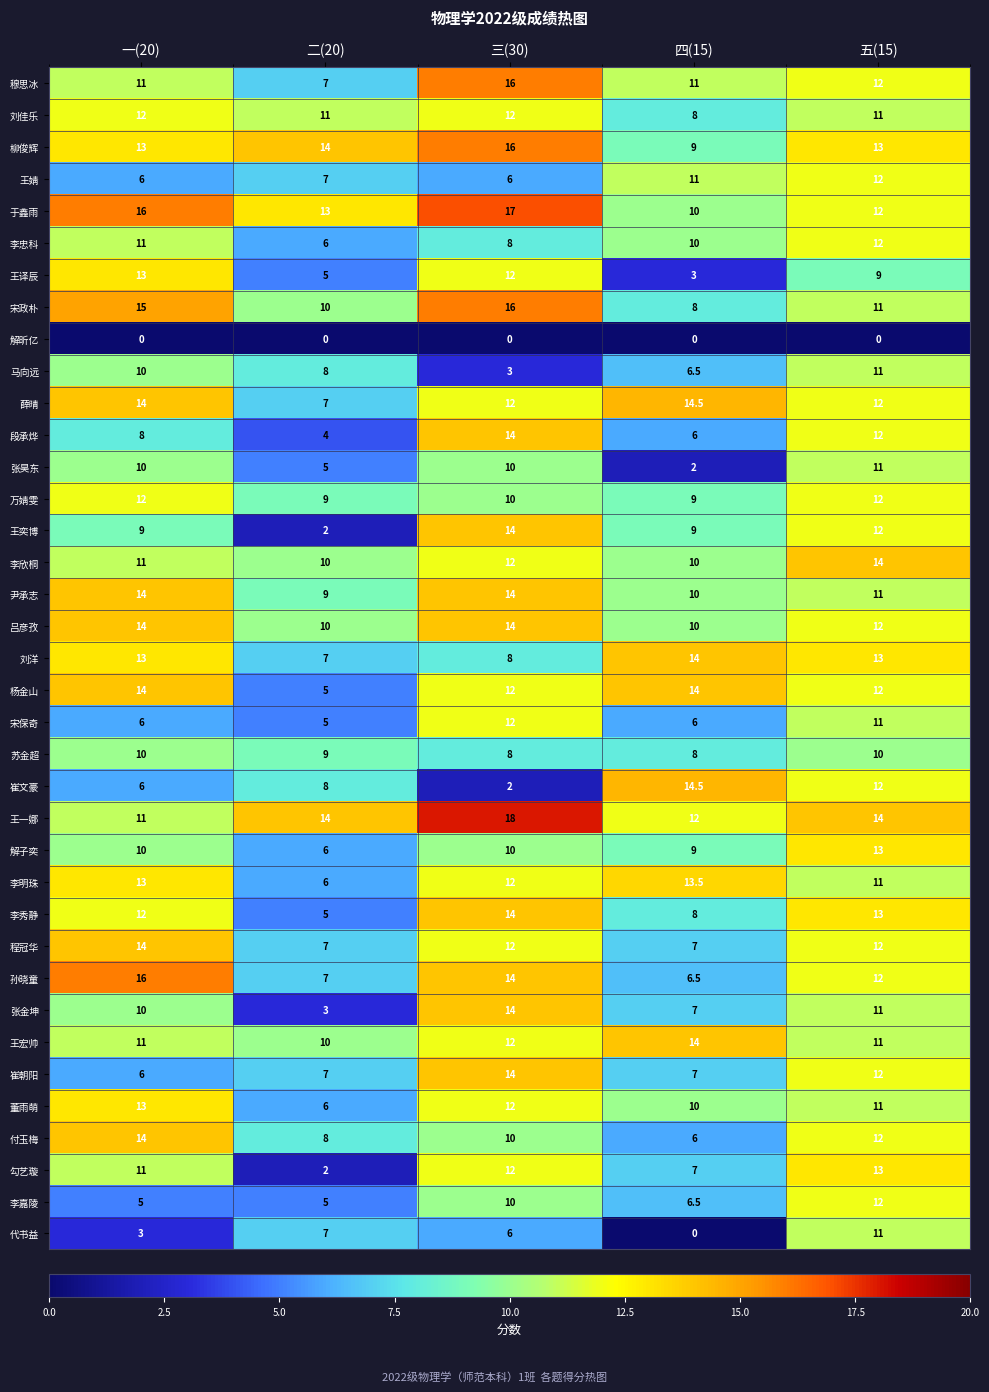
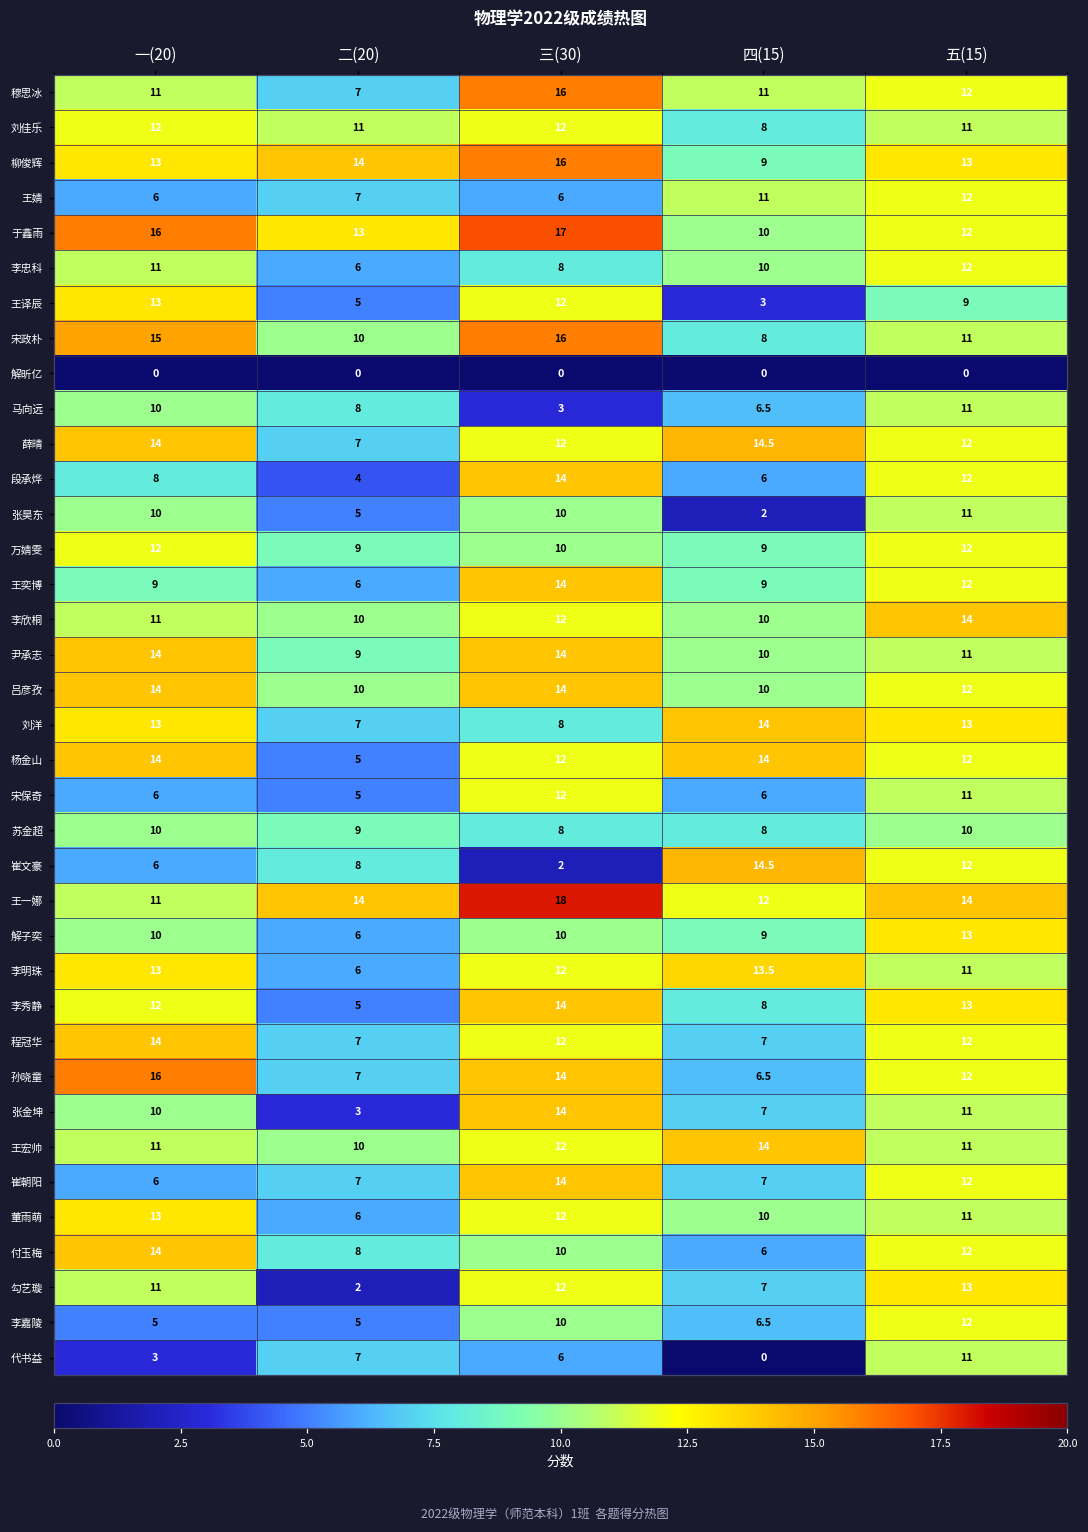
  {
    "穆思冰": {
      "一(20)": 11,
      "二(20)": 7,
      "三(30)": 16,
      "四(15)": 11,
      "五(15)": 12
    },
    "刘佳乐": {
      "一(20)": 12,
      "二(20)": 11,
      "三(30)": 12,
      "四(15)": 8,
      "五(15)": 11
    },
    "柳俊辉": {
      "一(20)": 13,
      "二(20)": 14,
      "三(30)": 16,
      "四(15)": 9,
      "五(15)": 13
    },
    "王婧": {
      "一(20)": 6,
      "二(20)": 7,
      "三(30)": 6,
      "四(15)": 11,
      "五(15)": 12
    },
    "于鑫雨": {
      "一(20)": 16,
      "二(20)": 13,
      "三(30)": 17,
      "四(15)": 10,
      "五(15)": 12
    },
    "李忠科": {
      "一(20)": 11,
      "二(20)": 6,
      "三(30)": 8,
      "四(15)": 10,
      "五(15)": 12
    },
    "王译辰": {
      "一(20)": 13,
      "二(20)": 5,
      "三(30)": 12,
      "四(15)": 3,
      "五(15)": 9
    },
    "宋政朴": {
      "一(20)": 15,
      "二(20)": 10,
      "三(30)": 16,
      "四(15)": 8,
      "五(15)": 11
    },
    "解昕亿": {
      "一(20)": 0,
      "二(20)": 0,
      "三(30)": 0,
      "四(15)": 0,
      "五(15)": 0
    },
    "马向远": {
      "一(20)": 10,
      "二(20)": 8,
      "三(30)": 3,
      "四(15)": 6.5,
      "五(15)": 11
    },
    "薛晴": {
      "一(20)": 14,
      "二(20)": 7,
      "三(30)": 12,
      "四(15)": 14.5,
      "五(15)": 12
    },
    "段承烨": {
      "一(20)": 8,
      "二(20)": 4,
      "三(30)": 14,
      "四(15)": 6,
      "五(15)": 12
    },
    "张昊东": {
      "一(20)": 10,
      "二(20)": 5,
      "三(30)": 10,
      "四(15)": 2,
      "五(15)": 11
    },
    "万婧雯": {
      "一(20)": 12,
      "二(20)": 9,
      "三(30)": 10,
      "四(15)": 9,
      "五(15)": 12
    },
    "王奕博": {
      "一(20)": 9,
-     "二(20)": 2,
+     "二(20)": 6,
      "三(30)": 14,
      "四(15)": 9,
      "五(15)": 12
    },
    "李欣桐": {
      "一(20)": 11,
      "二(20)": 10,
      "三(30)": 12,
      "四(15)": 10,
      "五(15)": 14
    },
    "尹承志": {
      "一(20)": 14,
      "二(20)": 9,
      "三(30)": 14,
      "四(15)": 10,
      "五(15)": 11
    },
    "吕彦孜": {
      "一(20)": 14,
      "二(20)": 10,
      "三(30)": 14,
      "四(15)": 10,
      "五(15)": 12
    },
    "刘洋": {
      "一(20)": 13,
      "二(20)": 7,
      "三(30)": 8,
      "四(15)": 14,
      "五(15)": 13
    },
    "杨金山": {
      "一(20)": 14,
      "二(20)": 5,
      "三(30)": 12,
      "四(15)": 14,
      "五(15)": 12
    },
    "宋保奇": {
      "一(20)": 6,
      "二(20)": 5,
      "三(30)": 12,
      "四(15)": 6,
      "五(15)": 11
    },
    "苏金超": {
      "一(20)": 10,
      "二(20)": 9,
      "三(30)": 8,
      "四(15)": 8,
      "五(15)": 10
    },
    "崔文豪": {
      "一(20)": 6,
      "二(20)": 8,
      "三(30)": 2,
      "四(15)": 14.5,
      "五(15)": 12
    },
    "王一娜": {
      "一(20)": 11,
      "二(20)": 14,
      "三(30)": 18,
      "四(15)": 12,
      "五(15)": 14
    },
    "解子奕": {
      "一(20)": 10,
      "二(20)": 6,
      "三(30)": 10,
      "四(15)": 9,
      "五(15)": 13
    },
    "李明珠": {
      "一(20)": 13,
      "二(20)": 6,
      "三(30)": 12,
      "四(15)": 13.5,
      "五(15)": 11
    },
    "李秀静": {
      "一(20)": 12,
      "二(20)": 5,
      "三(30)": 14,
      "四(15)": 8,
      "五(15)": 13
    },
    "程冠华": {
      "一(20)": 14,
      "二(20)": 7,
      "三(30)": 12,
      "四(15)": 7,
      "五(15)": 12
    },
    "孙晓童": {
      "一(20)": 16,
      "二(20)": 7,
      "三(30)": 14,
      "四(15)": 6.5,
      "五(15)": 12
    },
    "张金坤": {
      "一(20)": 10,
      "二(20)": 3,
      "三(30)": 14,
      "四(15)": 7,
      "五(15)": 11
    },
    "王宏帅": {
      "一(20)": 11,
      "二(20)": 10,
      "三(30)": 12,
      "四(15)": 14,
      "五(15)": 11
    },
    "崔朝阳": {
      "一(20)": 6,
      "二(20)": 7,
      "三(30)": 14,
      "四(15)": 7,
      "五(15)": 12
    },
    "董雨萌": {
      "一(20)": 13,
      "二(20)": 6,
      "三(30)": 12,
      "四(15)": 10,
      "五(15)": 11
    },
    "付玉梅": {
      "一(20)": 14,
      "二(20)": 8,
      "三(30)": 10,
      "四(15)": 6,
      "五(15)": 12
    },
    "勾艺璇": {
      "一(20)": 11,
      "二(20)": 2,
      "三(30)": 12,
      "四(15)": 7,
      "五(15)": 13
    },
    "李嘉陵": {
      "一(20)": 5,
      "二(20)": 5,
      "三(30)": 10,
      "四(15)": 6.5,
      "五(15)": 12
    },
    "代书益": {
      "一(20)": 3,
      "二(20)": 7,
      "三(30)": 6,
      "四(15)": 0,
      "五(15)": 11
    }
  }
